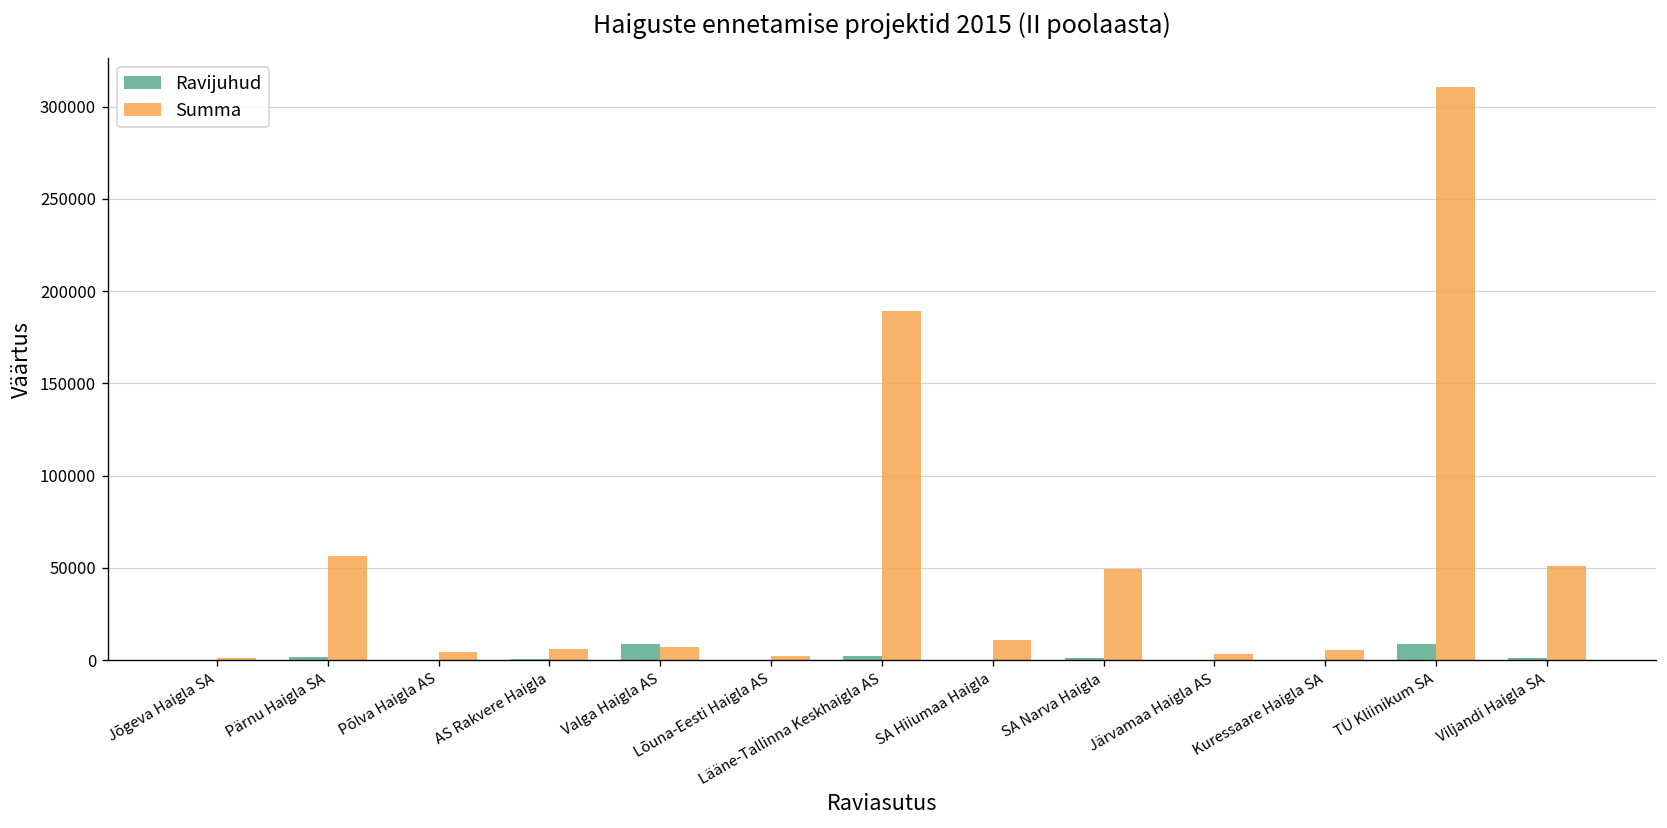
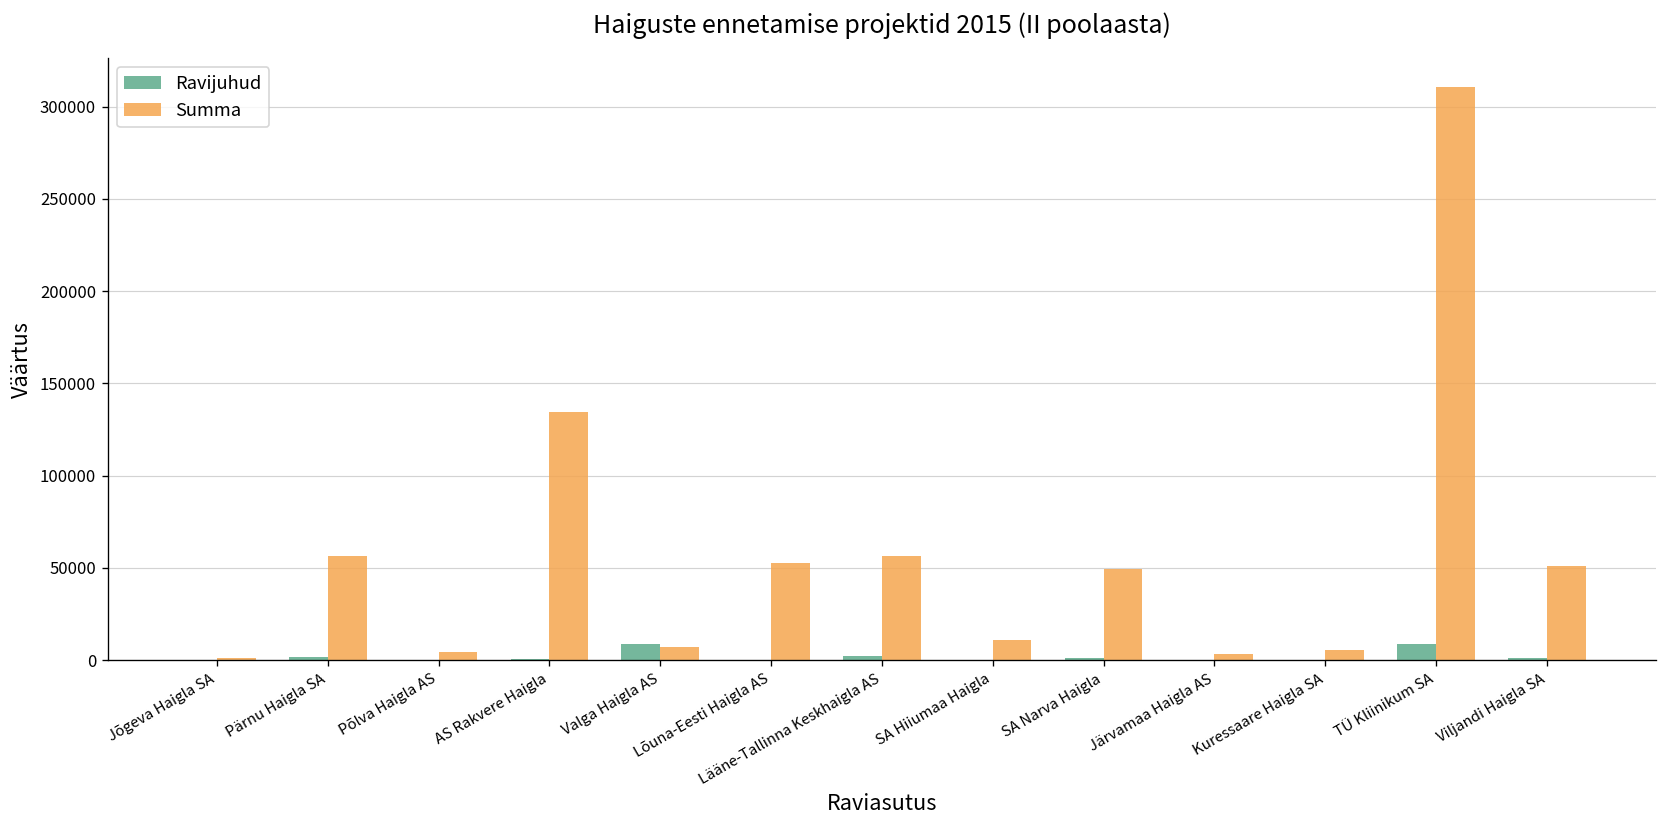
  {
    "Ravijuhud": {
      "Pärnu Haigla SA": 2000,
      "Valga Haigla AS": 9000,
      "Lääne-Tallinna Keskhaigla AS": 2000,
      "TÜ Kliinikum SA": 9000
    },
    "Summa": {
      "Pärnu Haigla SA": 56000,
      "Põlva Haigla AS": 4000,
-     "AS Rakvere Haigla": 6000,
+     "AS Rakvere Haigla": 135000,
      "Valga Haigla AS": 7000,
-     "Lõuna-Eesti Haigla AS": 3000,
-     "Lääne-Tallinna Keskhaigla AS": 189000,
+     "Lõuna-Eesti Haigla AS": 52000,
+     "Lääne-Tallinna Keskhaigla AS": 56000,
      "SA Hiiumaa Haigla": 11000,
      "SA Narva Haigla": 49000,
      "Järvamaa Haigla AS": 4000,
      "Kuressaare Haigla SA": 6000,
      "TÜ Kliinikum SA": 311000,
      "Viljandi Haigla SA": 51000
    }
  }
